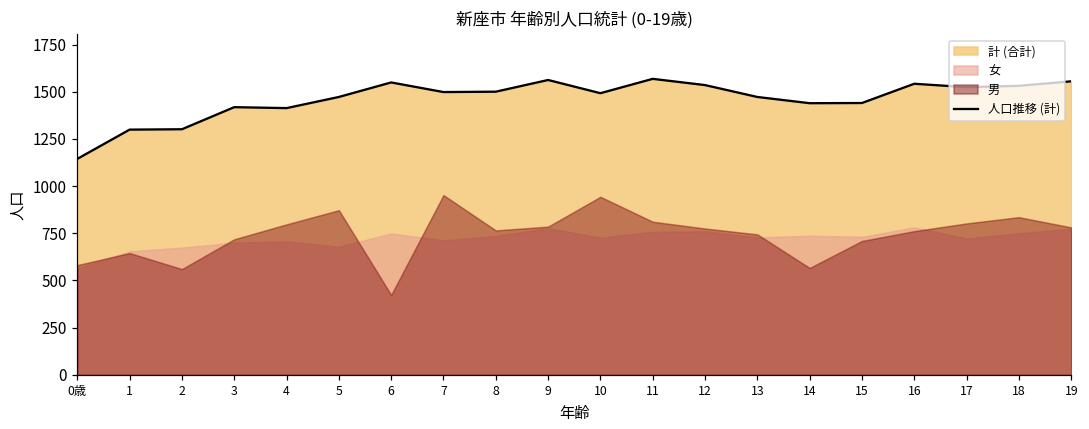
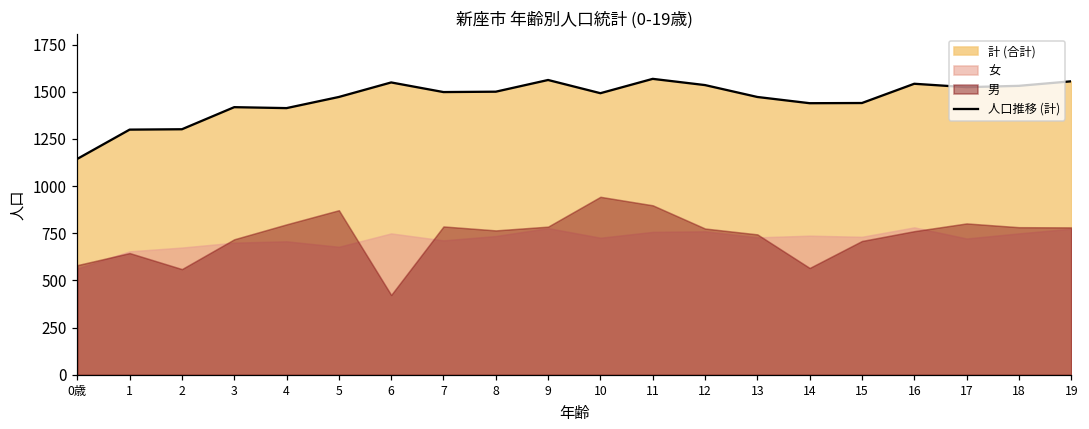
  {
    "男": {
      "0歳": 580,
      "2": 560,
      "3": 720,
      "4": 800,
      "5": 870,
      "6": 420,
-     "7": 950,
+     "7": 790,
      "8": 770,
      "10": 940,
-     "11": 810,
+     "11": 900,
      "12": 780,
      "13": 740,
      "14": 570,
      "15": 710,
      "16": 760,
      "17": 800,
-     "18": 840
+     "18": 780
    }
  }
